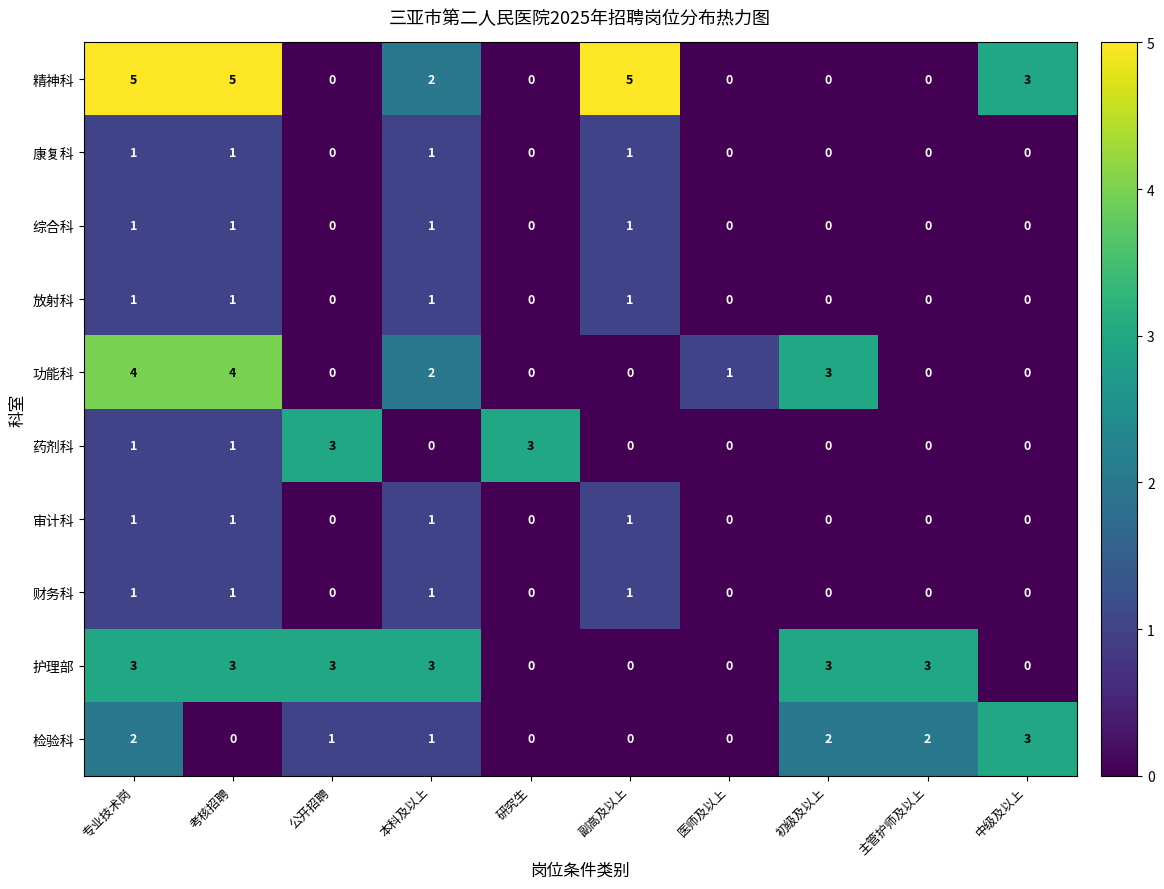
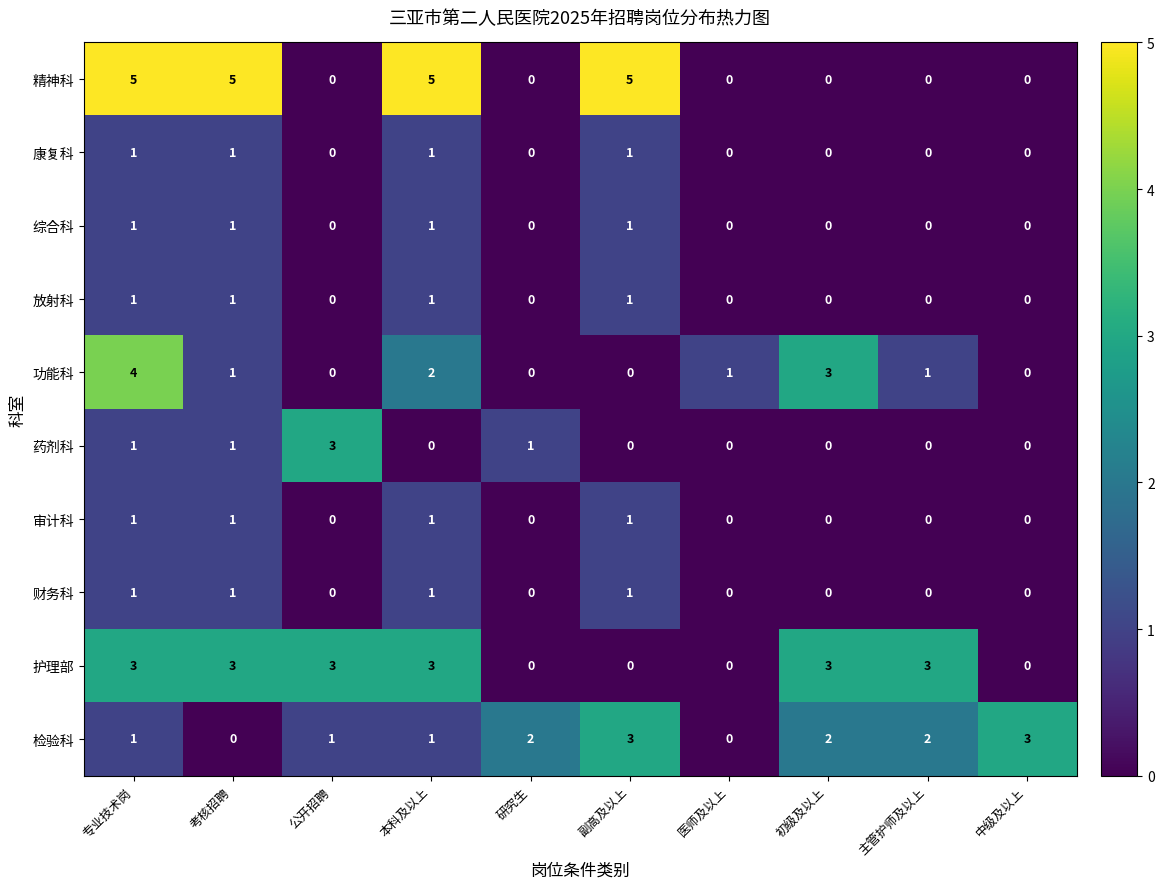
  {
    "精神科": {
      "专业技术岗": 5,
      "考核招聘": 5,
      "公开招聘": 0,
-     "本科及以上": 2,
+     "本科及以上": 5,
      "研究生": 0,
      "副高及以上": 5,
      "医师及以上": 0,
      "初级及以上": 0,
      "主管护师及以上": 0,
-     "中级及以上": 3
+     "中级及以上": 0
    },
    "康复科": {
      "专业技术岗": 1,
      "考核招聘": 1,
      "公开招聘": 0,
      "本科及以上": 1,
      "研究生": 0,
      "副高及以上": 1,
      "医师及以上": 0,
      "初级及以上": 0,
      "主管护师及以上": 0,
      "中级及以上": 0
    },
    "综合科": {
      "专业技术岗": 1,
      "考核招聘": 1,
      "公开招聘": 0,
      "本科及以上": 1,
      "研究生": 0,
      "副高及以上": 1,
      "医师及以上": 0,
      "初级及以上": 0,
      "主管护师及以上": 0,
      "中级及以上": 0
    },
    "放射科": {
      "专业技术岗": 1,
      "考核招聘": 1,
      "公开招聘": 0,
      "本科及以上": 1,
      "研究生": 0,
      "副高及以上": 1,
      "医师及以上": 0,
      "初级及以上": 0,
      "主管护师及以上": 0,
      "中级及以上": 0
    },
    "功能科": {
      "专业技术岗": 4,
-     "考核招聘": 4,
+     "考核招聘": 1,
      "公开招聘": 0,
      "本科及以上": 2,
      "研究生": 0,
      "副高及以上": 0,
      "医师及以上": 1,
      "初级及以上": 3,
-     "主管护师及以上": 0,
+     "主管护师及以上": 1,
      "中级及以上": 0
    },
    "药剂科": {
      "专业技术岗": 1,
      "考核招聘": 1,
      "公开招聘": 3,
      "本科及以上": 0,
-     "研究生": 3,
+     "研究生": 1,
      "副高及以上": 0,
      "医师及以上": 0,
      "初级及以上": 0,
      "主管护师及以上": 0,
      "中级及以上": 0
    },
    "审计科": {
      "专业技术岗": 1,
      "考核招聘": 1,
      "公开招聘": 0,
      "本科及以上": 1,
      "研究生": 0,
      "副高及以上": 1,
      "医师及以上": 0,
      "初级及以上": 0,
      "主管护师及以上": 0,
      "中级及以上": 0
    },
    "财务科": {
      "专业技术岗": 1,
      "考核招聘": 1,
      "公开招聘": 0,
      "本科及以上": 1,
      "研究生": 0,
      "副高及以上": 1,
      "医师及以上": 0,
      "初级及以上": 0,
      "主管护师及以上": 0,
      "中级及以上": 0
    },
    "护理部": {
      "专业技术岗": 3,
      "考核招聘": 3,
      "公开招聘": 3,
      "本科及以上": 3,
      "研究生": 0,
      "副高及以上": 0,
      "医师及以上": 0,
      "初级及以上": 3,
      "主管护师及以上": 3,
      "中级及以上": 0
    },
    "检验科": {
-     "专业技术岗": 2,
+     "专业技术岗": 1,
      "考核招聘": 0,
      "公开招聘": 1,
      "本科及以上": 1,
-     "研究生": 0,
-     "副高及以上": 0,
+     "研究生": 2,
+     "副高及以上": 3,
      "医师及以上": 0,
      "初级及以上": 2,
      "主管护师及以上": 2,
      "中级及以上": 3
    }
  }
